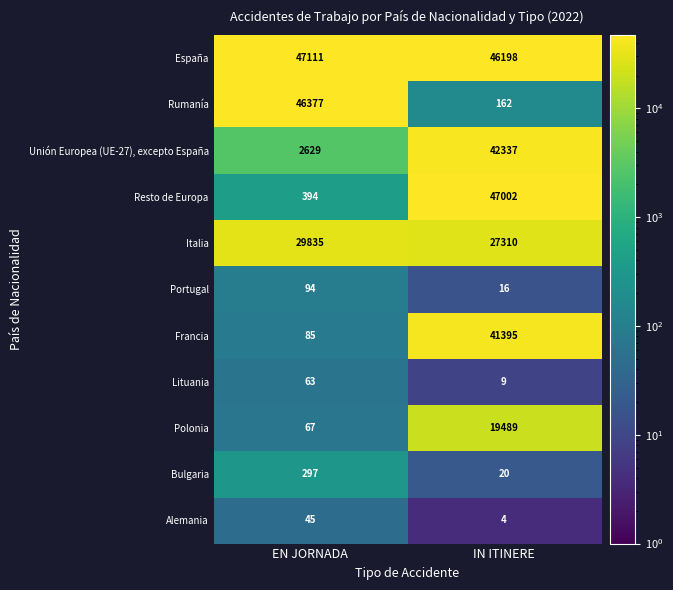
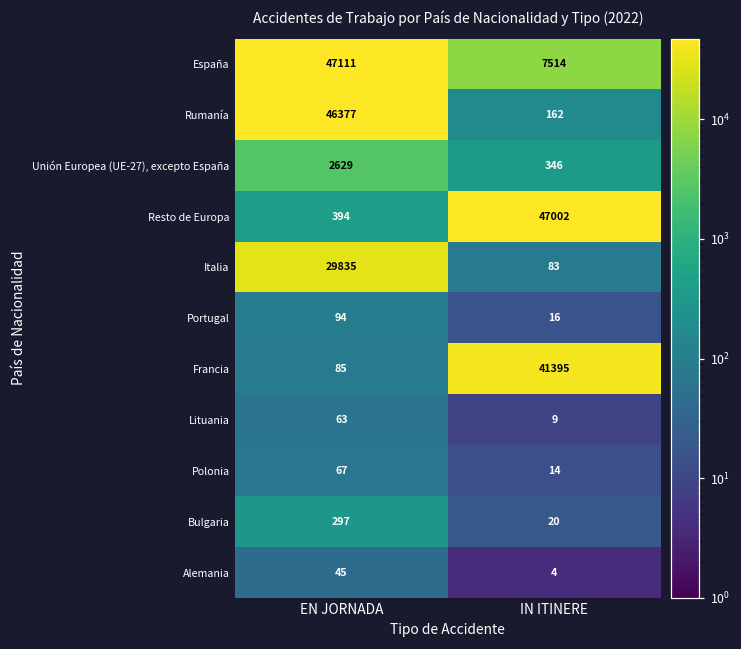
  {
    "España": {
      "EN JORNADA": 47111,
-     "IN ITINERE": 46198
+     "IN ITINERE": 7514
    },
    "Rumanía": {
      "EN JORNADA": 46377,
      "IN ITINERE": 162
    },
    "Unión Europea (UE-27), excepto España": {
      "EN JORNADA": 2629,
-     "IN ITINERE": 42337
+     "IN ITINERE": 346
    },
    "Resto de Europa": {
      "EN JORNADA": 394,
      "IN ITINERE": 47002
    },
    "Italia": {
      "EN JORNADA": 29835,
-     "IN ITINERE": 27310
+     "IN ITINERE": 83
    },
    "Portugal": {
      "EN JORNADA": 94,
      "IN ITINERE": 16
    },
    "Francia": {
      "EN JORNADA": 85,
      "IN ITINERE": 41395
    },
    "Lituania": {
      "EN JORNADA": 63,
      "IN ITINERE": 9
    },
    "Polonia": {
      "EN JORNADA": 67,
-     "IN ITINERE": 19489
+     "IN ITINERE": 14
    },
    "Bulgaria": {
      "EN JORNADA": 297,
      "IN ITINERE": 20
    },
    "Alemania": {
      "EN JORNADA": 45,
      "IN ITINERE": 4
    }
  }
